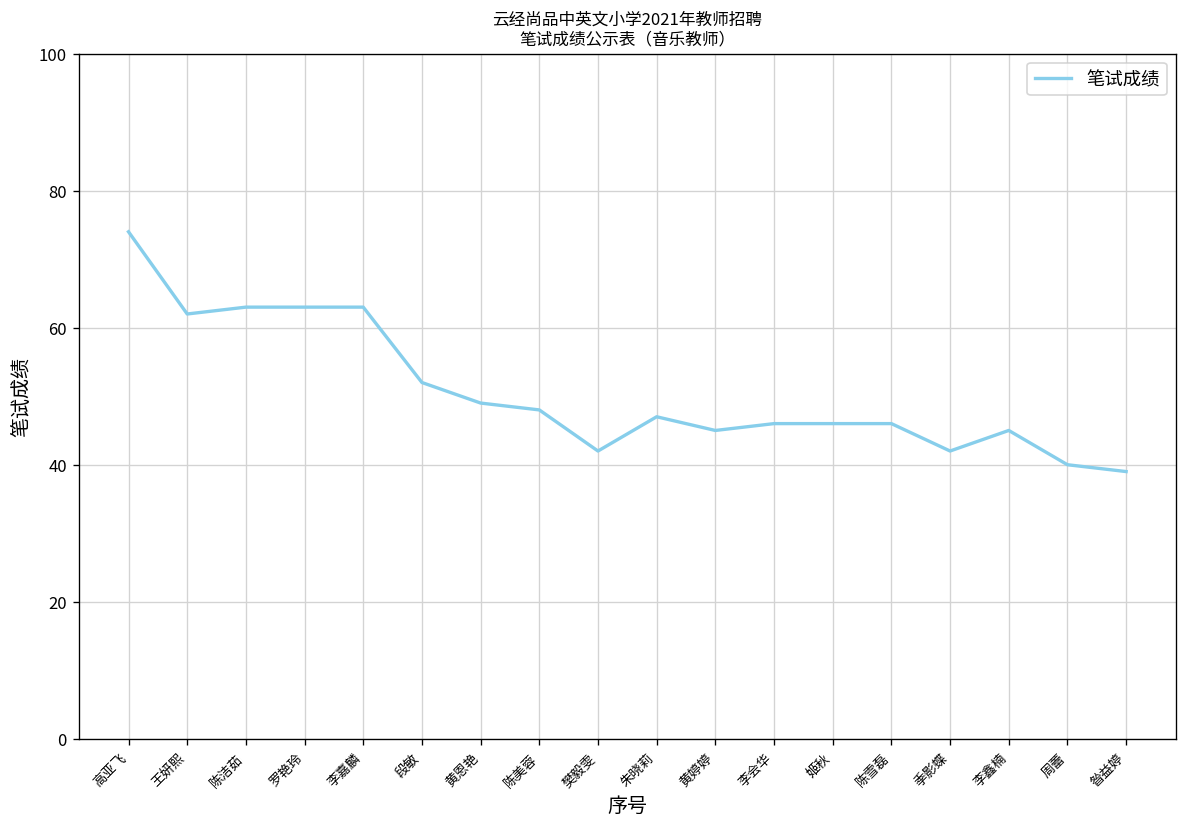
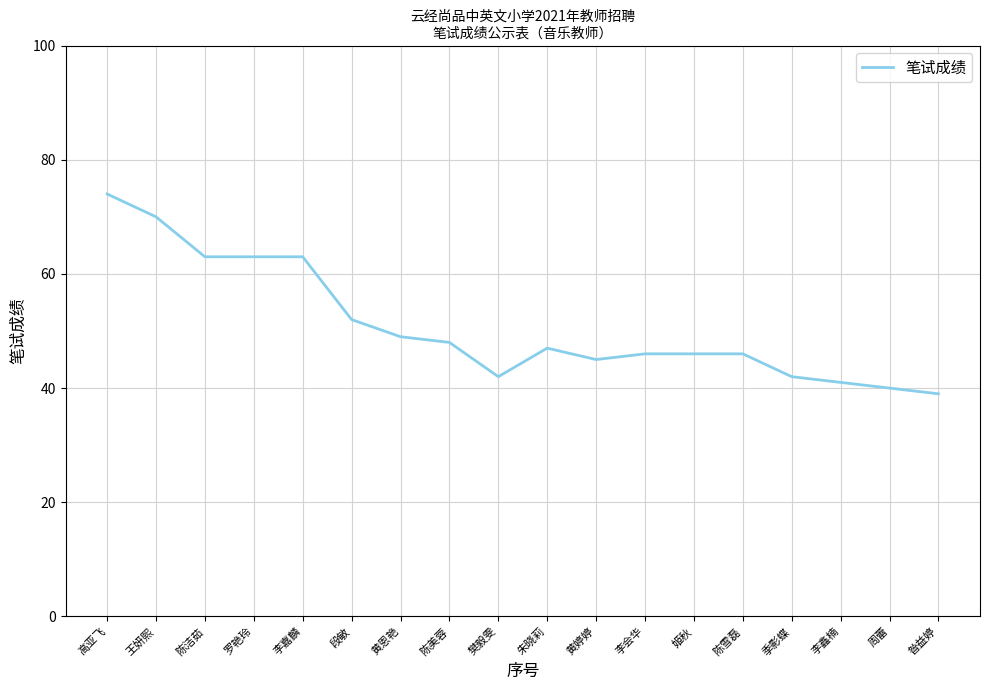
  {
    "高亚飞": 74,
-   "王妍熙": 62,
+   "王妍熙": 70,
    "陈洁茹": 63,
    "罗艳玲": 63,
    "李嘉麟": 63,
    "段敏": 52,
    "黄恩艳": 49,
    "陈美蓉": 48,
    "樊毅雯": 42,
    "朱晓莉": 47,
    "黄婷婷": 45,
    "李会华": 46,
    "姬秋": 46,
    "陈雪磊": 46,
    "季影蝶": 42,
-   "李鑫楠": 45,
+   "李鑫楠": 41,
    "周蕾": 40,
    "昝益婷": 39
  }
